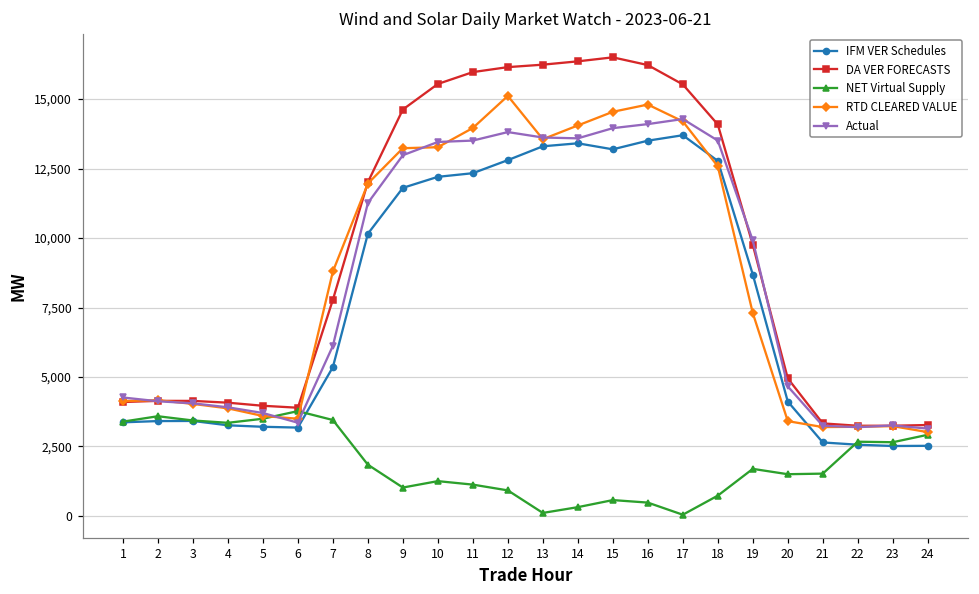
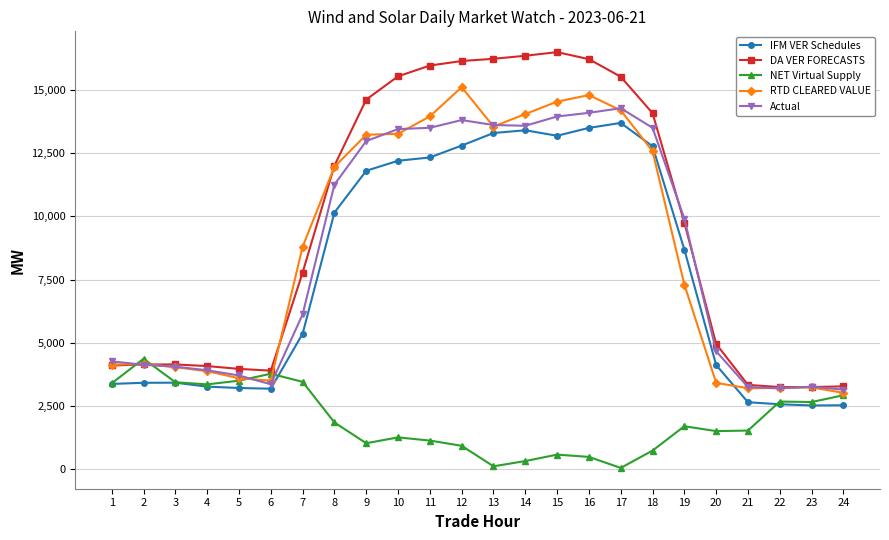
  {
    "IFM VER Schedules": {
      "2": "3,400",
      "5": "3,200",
      "6": "3,200",
      "7": "5,400",
      "8": "10,200",
      "9": "11,800",
      "10": "12,200",
      "11": "12,300",
      "12": "12,800",
      "13": "13,300",
      "14": "13,400",
      "15": "13,200",
      "16": "13,500",
      "17": "13,700",
      "18": "12,800",
      "19": "8,700",
      "20": "4,100",
      "21": "2,600",
      "22": "2,600",
      "23": "2,500",
      "24": "2,500"
    },
    "DA VER FORECASTS": {
      "4": "4,100",
      "5": "4,000",
      "6": "3,900",
      "7": "7,800",
      "9": "14,600",
      "10": "15,500",
      "11": "16,000",
      "12": "16,100",
      "13": "16,200",
      "14": "16,400",
      "15": "16,500",
      "16": "16,200",
      "17": "15,500",
      "18": "14,100",
      "19": "9,800",
      "20": "4,900",
      "24": "3,300"
    },
    "NET Virtual Supply": {
-     "2": "3,600",
+     "2": "4,400",
      "6": "3,800",
      "7": "3,500",
      "8": "1,800",
      "9": "1,000",
      "10": "1,300",
      "11": "1,100",
      "12": "900",
      "13": "100",
      "14": "300",
      "15": "600",
      "16": "500",
      "17": "0",
      "18": "700",
      "19": "1,700",
      "20": "1,500",
      "21": "1,500",
      "22": "2,700",
      "23": "2,700"
    },
    "RTD CLEARED VALUE": {
      "6": "3,500",
      "7": "8,800",
      "9": "13,200",
      "10": "13,300",
      "11": "14,000",
      "12": "15,100",
      "14": "14,100",
      "15": "14,500",
      "16": "14,800",
      "18": "12,600",
      "19": "7,300",
      "20": "3,400"
    },
    "Actual": {
      "1": "4,300",
      "5": "3,700",
      "6": "3,400",
      "7": "6,100",
      "8": "11,300",
      "9": "13,000",
      "10": "13,500",
      "11": "13,500",
      "12": "13,800",
      "14": "13,600",
      "15": "14,000",
      "16": "14,100",
      "18": "13,500",
      "19": "9,900",
      "20": "4,700",
      "24": "3,100"
    }
  }
